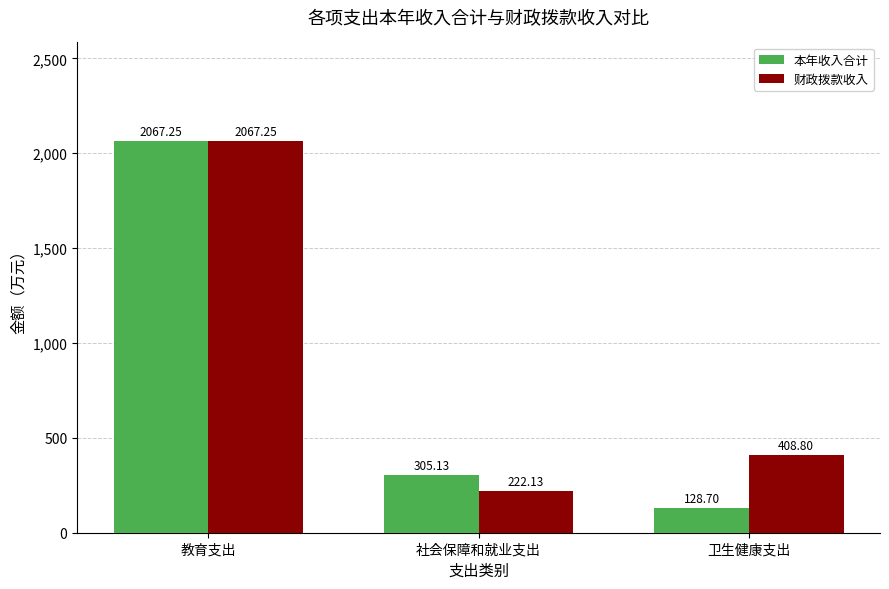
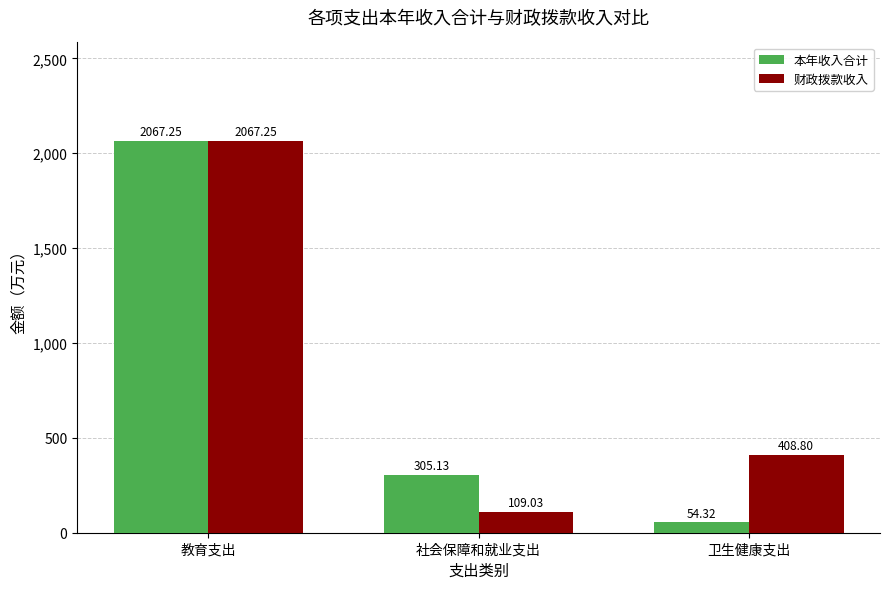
  {
    "本年收入合计": {
      "教育支出": 2067.25,
      "社会保障和就业支出": 305.13,
-     "卫生健康支出": 128.70
+     "卫生健康支出": 54.32
    },
    "财政拨款收入": {
      "教育支出": 2067.25,
-     "社会保障和就业支出": 222.13,
+     "社会保障和就业支出": 109.03,
      "卫生健康支出": 408.80
    }
  }
